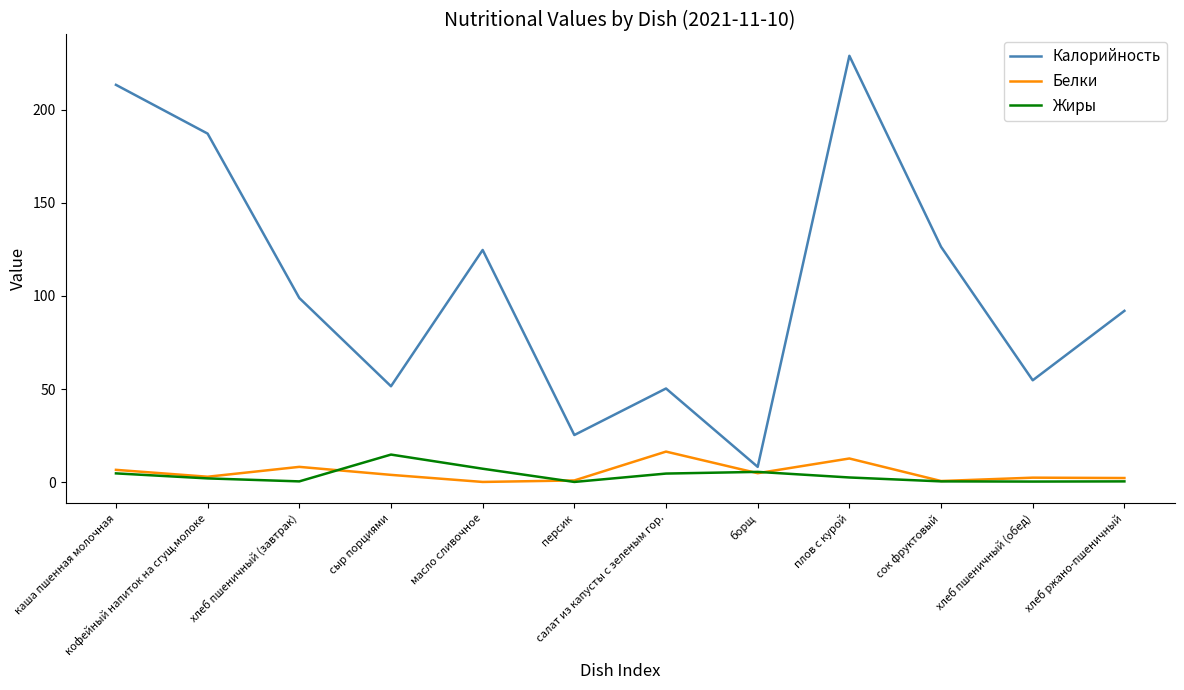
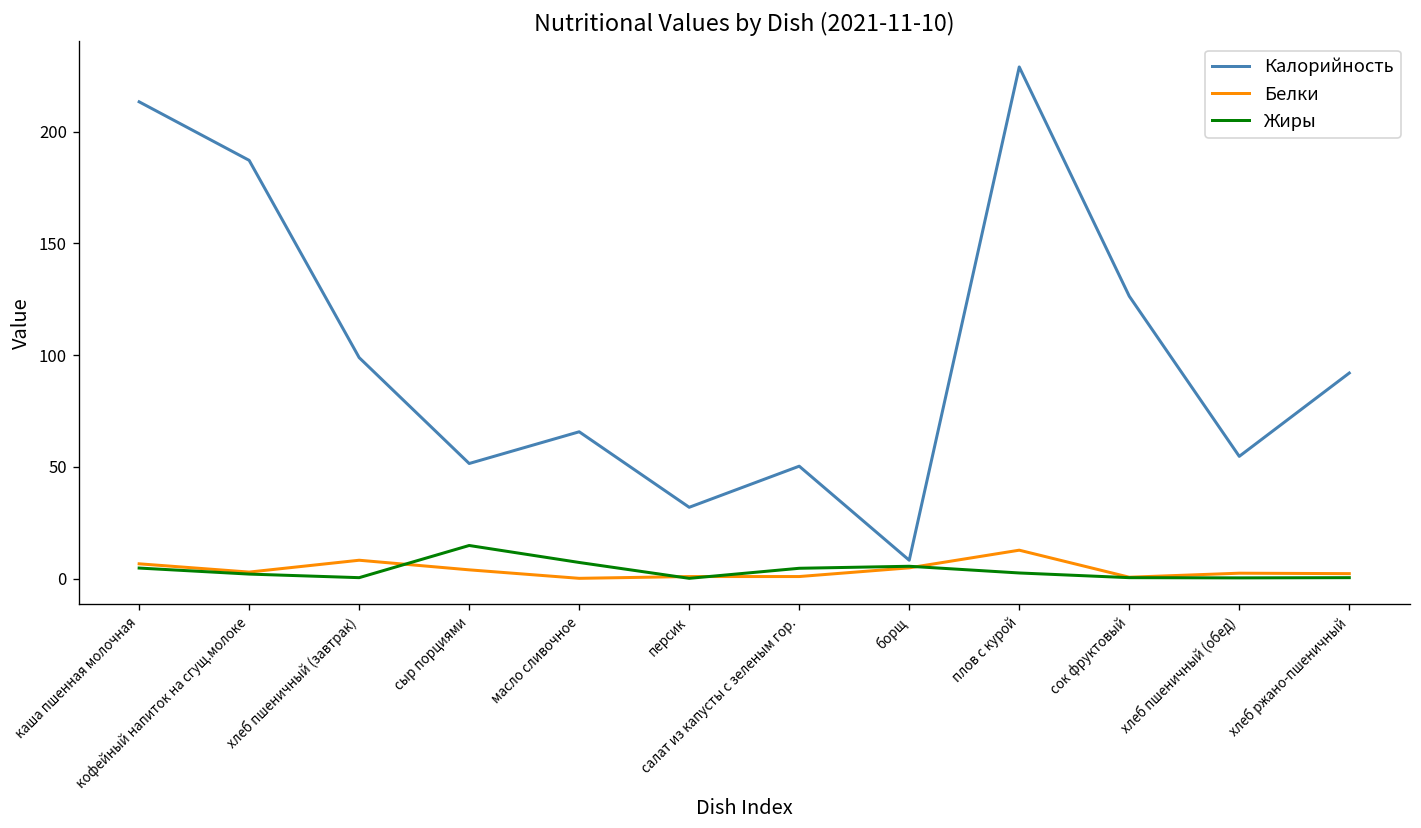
  {
    "Калорийность": {
      "каша пшенная молочная": 213,
      "кофейный напиток на сгущ.молоке": 187,
      "хлеб пшеничный (завтрак)": 99,
      "сыр порциями": 52,
-     "масло сливочное": 125,
-     "персик": 25,
+     "масло сливочное": 66,
+     "персик": 32,
      "салат из капусты с зеленым гор.": 50,
      "борщ": 8,
      "плов с курой": 229,
      "сок фруктовый": 126,
      "хлеб пшеничный (обед)": 55,
      "хлеб ржано-пшеничный": 92
    },
    "Белки": {
      "каша пшенная молочная": 7,
      "хлеб пшеничный (завтрак)": 8,
      "сыр порциями": 4,
      "масло сливочное": 0,
-     "салат из капусты с зеленым гор.": 16,
+     "салат из капусты с зеленым гор.": 1,
      "плов с курой": 13,
      "хлеб пшеничный (обед)": 2,
      "хлеб ржано-пшеничный": 2
    },
    "Жиры": {
      "каша пшенная молочная": 5,
      "хлеб пшеничный (завтрак)": 0,
      "сыр порциями": 15,
      "масло сливочное": 7,
      "салат из капусты с зеленым гор.": 5,
      "плов с курой": 3,
      "хлеб пшеничный (обед)": 0,
      "хлеб ржано-пшеничный": 0
    }
  }
